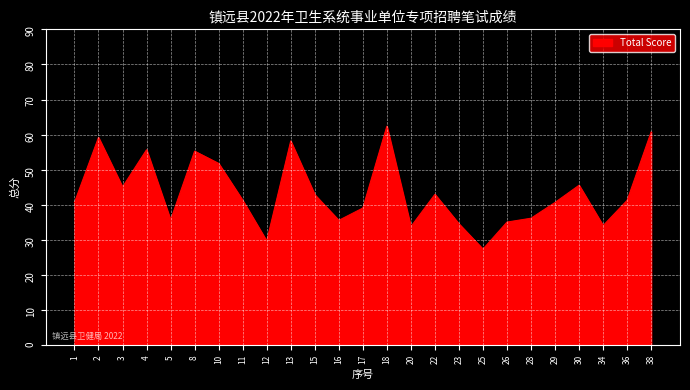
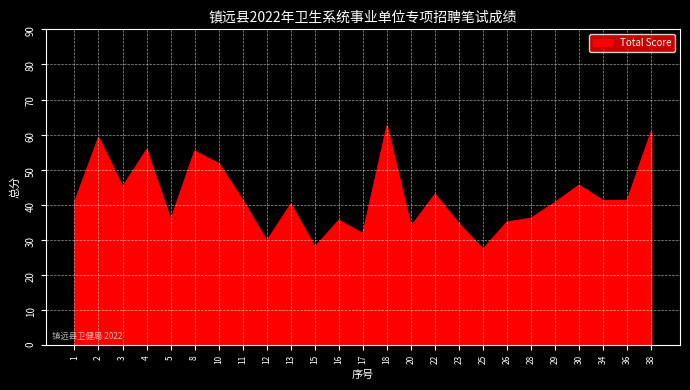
  {
    "1": 41,
    "2": 59,
    "3": 45,
    "4": 56,
    "5": 36,
    "8": 55,
    "10": 52,
    "11": 41,
    "12": 30,
-   "13": 58,
-   "15": 43,
+   "13": 40,
+   "15": 28,
    "16": 36,
-   "17": 39,
+   "17": 32,
    "18": 62,
    "20": 34,
    "22": 43,
    "23": 35,
    "25": 27,
    "26": 35,
    "28": 36,
    "29": 41,
    "30": 46,
-   "34": 34,
+   "34": 41,
    "36": 41,
    "38": 61
  }
